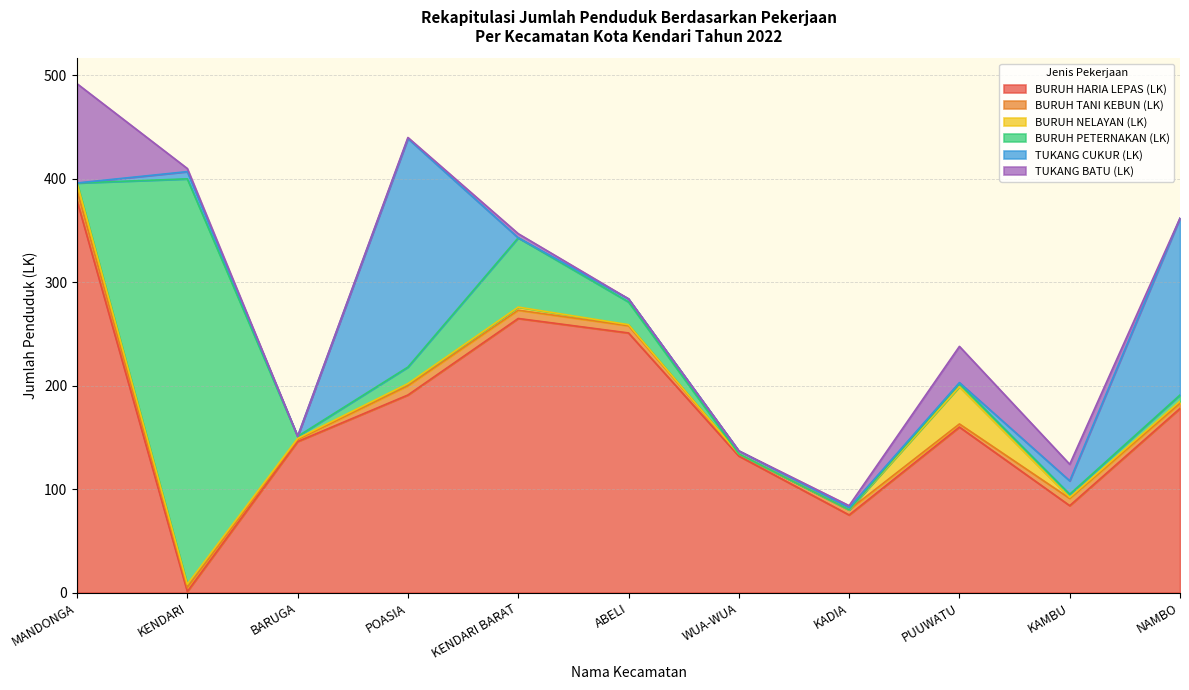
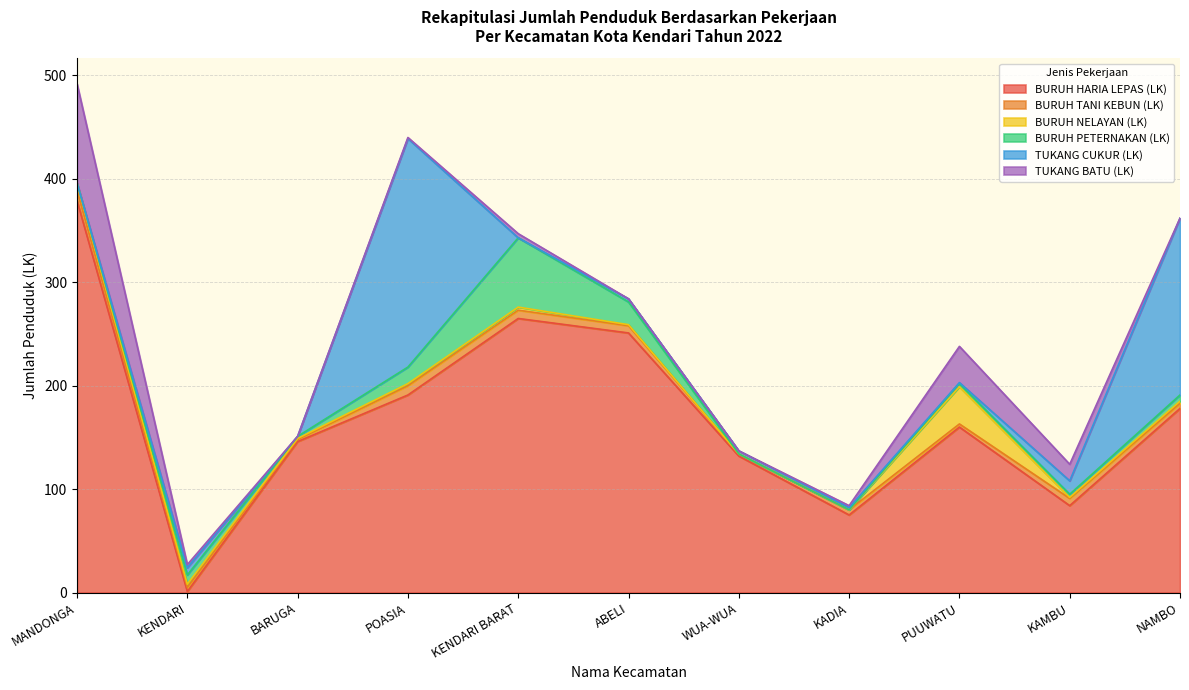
  {
    "BURUH NELAYAN (LK)": {
      "KENDARI": 3,
      "KENDARI BARAT": 3,
      "PUUWATU": 36
    },
    "BURUH PETERNAKAN (LK)": {
-     "KENDARI": 392,
+     "KENDARI": 9,
      "POASIA": 16,
      "ABELI": 22,
      "KAMBU": 3,
      "NAMBO": 6
    },
    "TUKANG CUKUR (LK)": {
      "KENDARI": 7,
      "KAMBU": 13
    },
    "TUKANG BATU (LK)": {
      "MANDONGA": 96,
      "KENDARI": 3,
      "KENDARI BARAT": 4,
      "PUUWATU": 35,
      "KAMBU": 16
    }
  }
